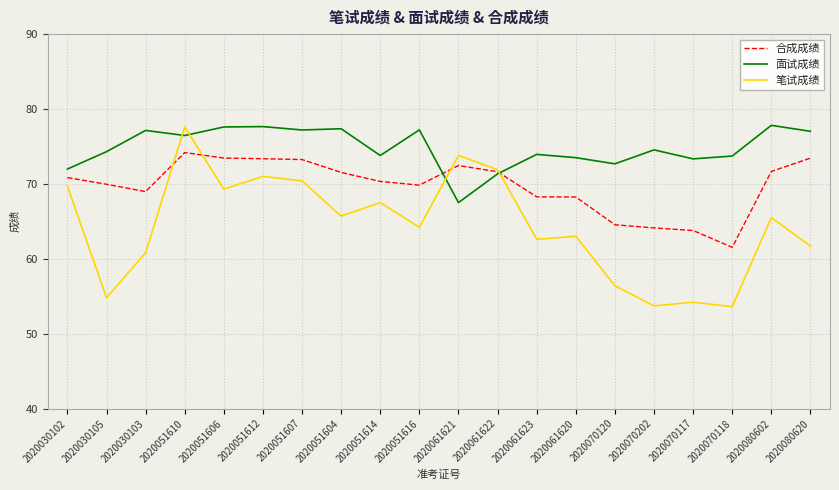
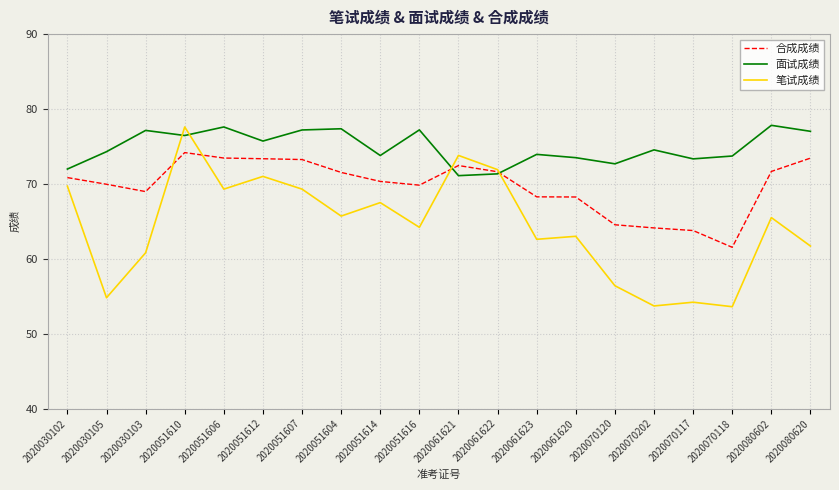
  {
    "合成成绩": {
      "2020030102": 71,
      "2020030105": 70,
      "2020030103": 69,
      "2020051610": 74,
      "2020051606": 73,
      "2020051612": 73,
      "2020051607": 73,
      "2020051604": 72,
      "2020051614": 70,
      "2020051616": 70,
      "2020061621": 72,
      "2020061623": 68,
      "2020061620": 68,
      "2020070120": 65,
      "2020070202": 64,
      "2020070117": 64,
      "2020070118": 62,
      "2020080602": 72,
      "2020080620": 73
    },
    "面试成绩": {
      "2020030102": 72,
      "2020030105": 74,
      "2020030103": 77,
      "2020051610": 76,
      "2020051606": 78,
-     "2020051612": 78,
+     "2020051612": 76,
      "2020051607": 77,
      "2020051604": 77,
      "2020051614": 74,
      "2020051616": 77,
-     "2020061621": 68,
+     "2020061621": 71,
      "2020061623": 74,
      "2020061620": 74,
      "2020070120": 73,
      "2020070202": 75,
      "2020070117": 73,
      "2020070118": 74,
      "2020080602": 78,
      "2020080620": 77
    },
    "笔试成绩": {
      "2020030102": 70,
      "2020030105": 55,
      "2020030103": 61,
      "2020051610": 78,
      "2020051606": 69,
      "2020051612": 71,
-     "2020051607": 70,
+     "2020051607": 69,
      "2020051604": 66,
      "2020051614": 68,
      "2020051616": 64,
      "2020061621": 74,
      "2020061623": 63,
      "2020061620": 63,
      "2020070120": 56,
      "2020070202": 54,
      "2020070117": 54,
      "2020070118": 54,
      "2020080602": 66,
      "2020080620": 62
    }
  }
